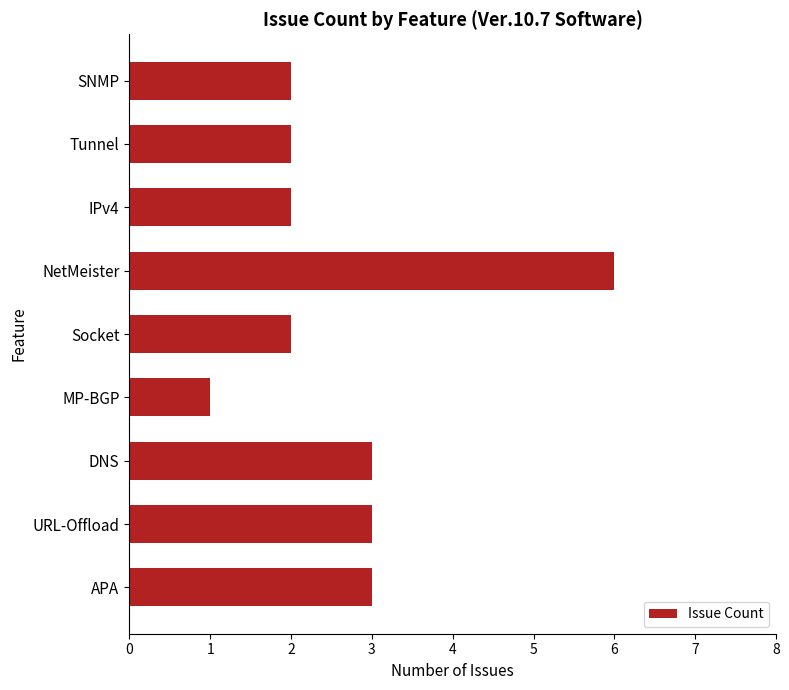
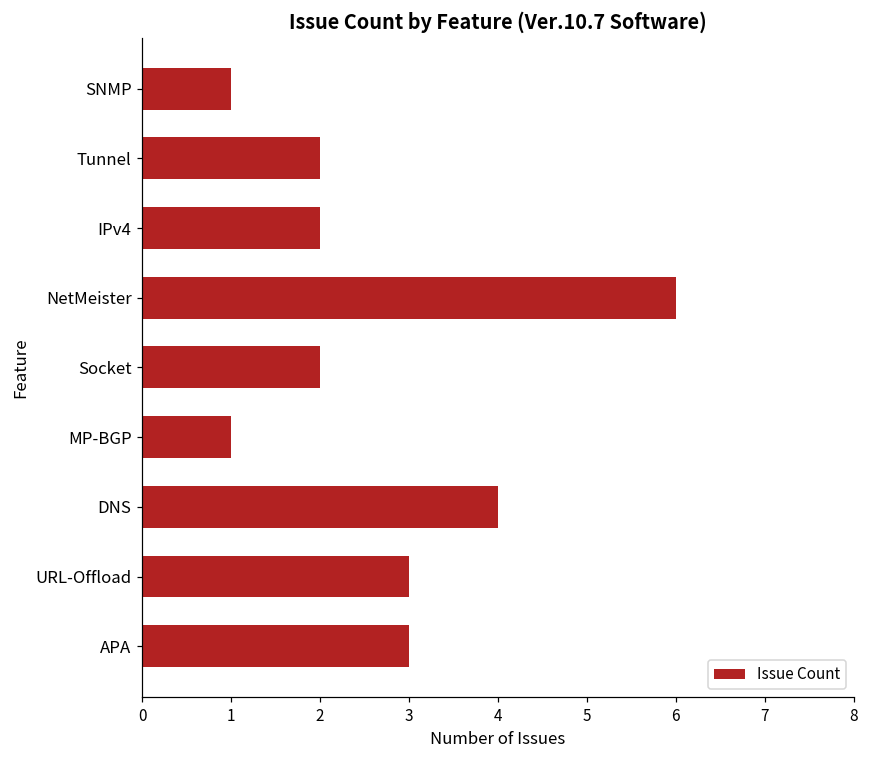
  {
-   "SNMP": 2,
+   "SNMP": 1,
    "Tunnel": 2,
    "IPv4": 2,
    "NetMeister": 6,
    "Socket": 2,
    "MP-BGP": 1,
-   "DNS": 3,
+   "DNS": 4,
    "URL-Offload": 3,
    "APA": 3
  }
